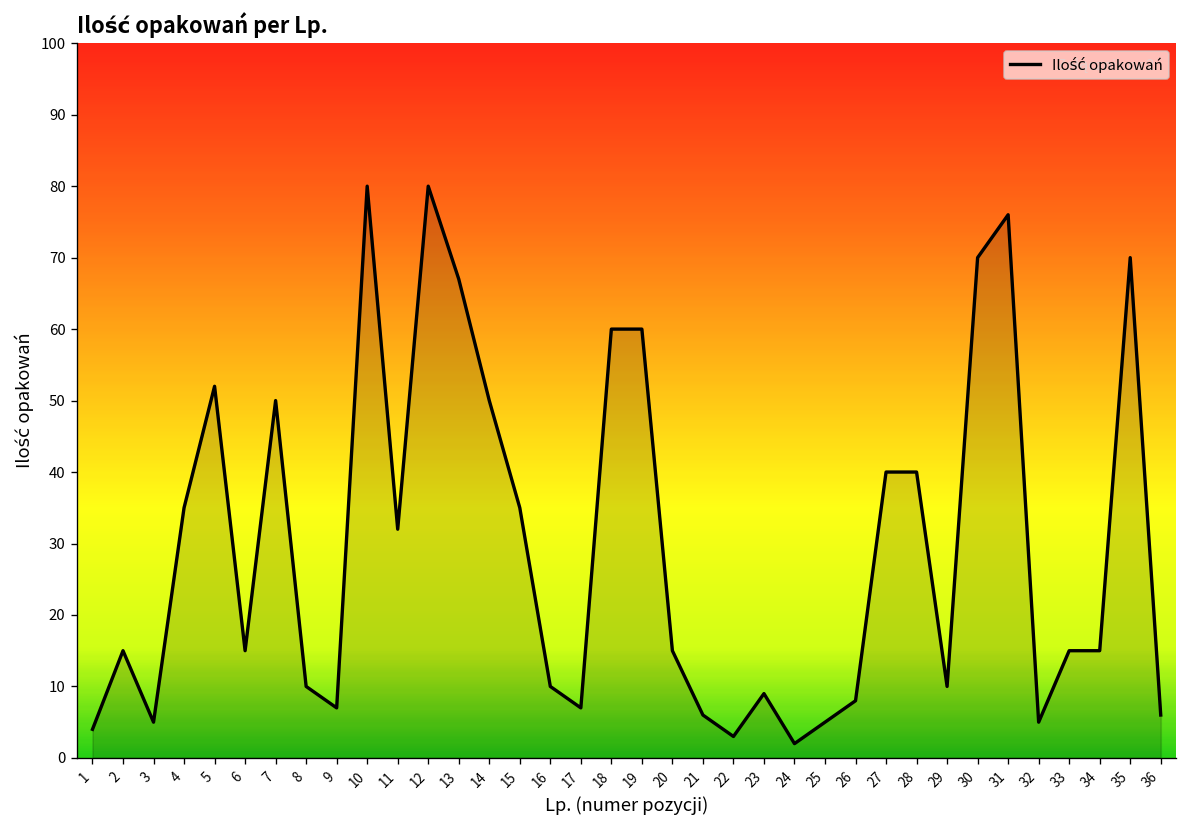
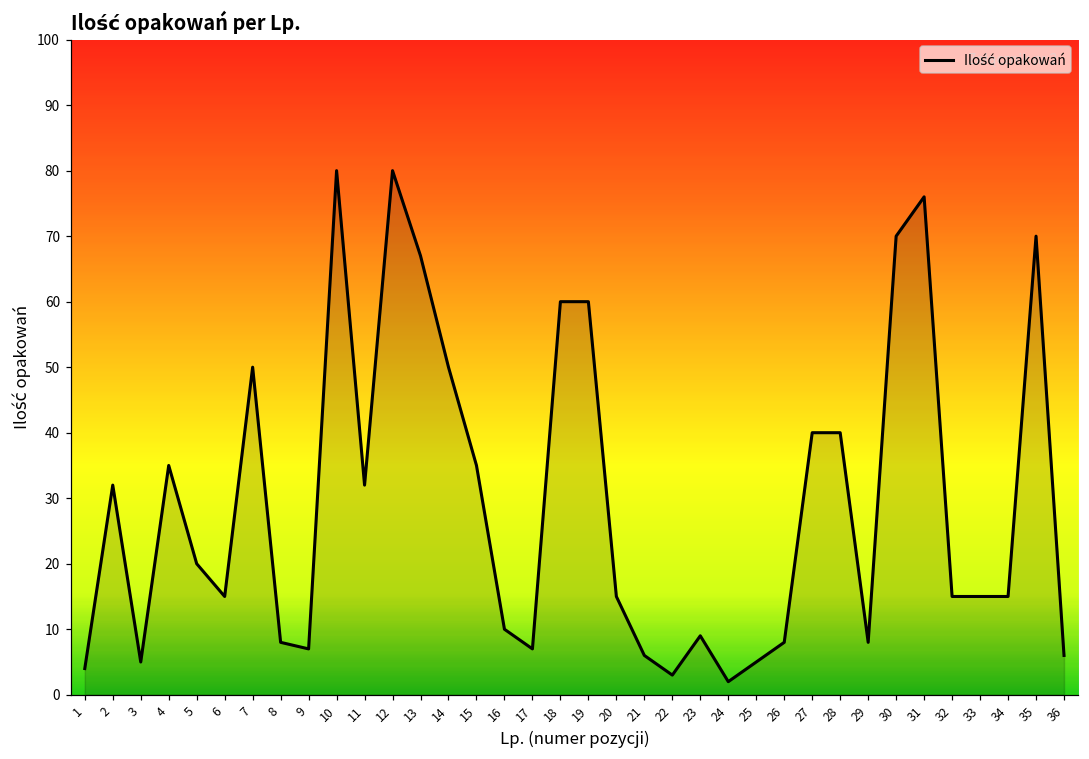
  {
    "1": 4,
-   "2": 15,
+   "2": 32,
    "3": 5,
    "4": 35,
-   "5": 52,
+   "5": 20,
    "6": 15,
    "7": 50,
-   "8": 10,
+   "8": 8,
    "9": 7,
    "10": 80,
    "11": 32,
    "12": 80,
    "13": 67,
    "14": 50,
    "15": 35,
    "16": 10,
    "17": 7,
    "18": 60,
    "19": 60,
    "20": 15,
    "21": 6,
    "22": 3,
    "23": 9,
    "24": 2,
    "25": 5,
    "26": 8,
    "27": 40,
    "28": 40,
-   "29": 10,
+   "29": 8,
    "30": 70,
    "31": 76,
-   "32": 5,
+   "32": 15,
    "33": 15,
    "34": 15,
    "35": 70,
    "36": 6
  }
